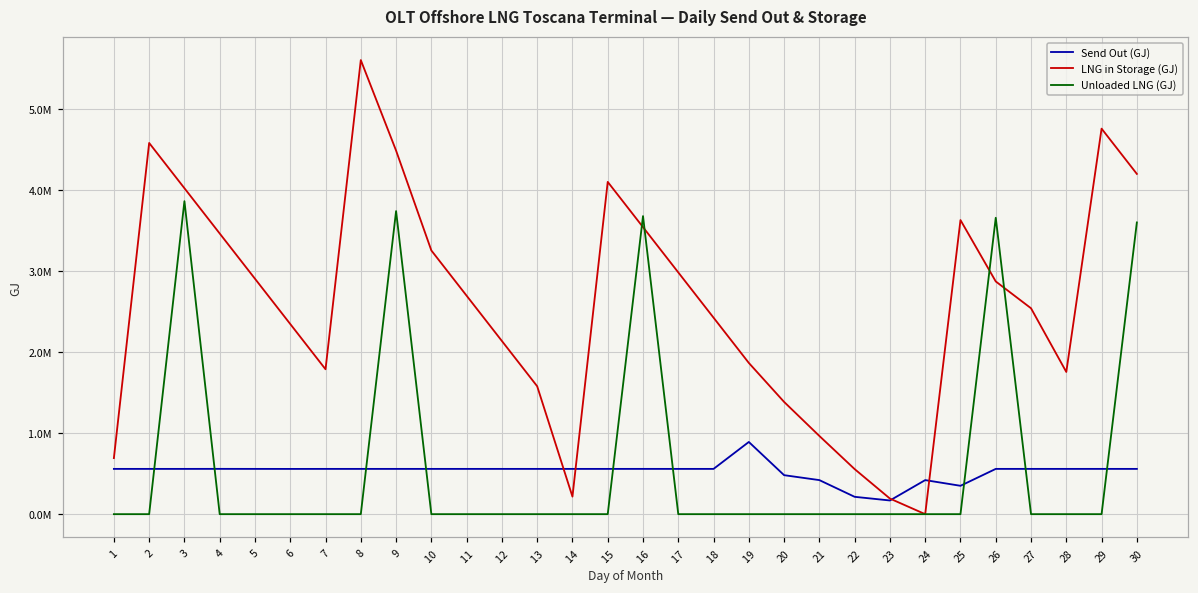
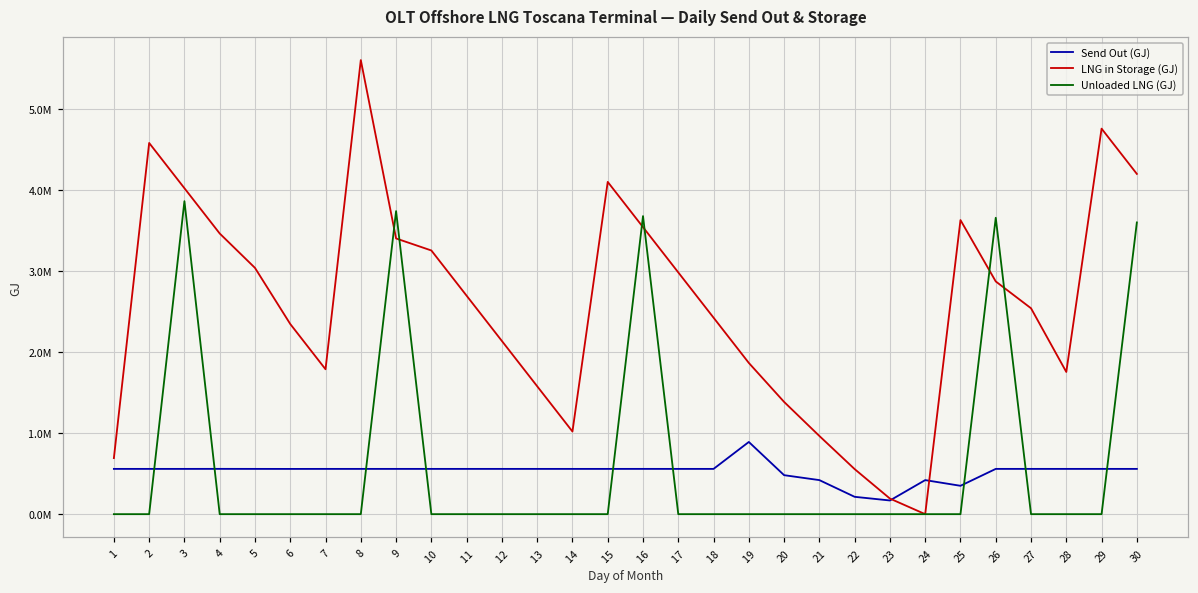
  {
    "Send Out (GJ)": {
      "1": 600000,
      "2": 600000,
      "3": 600000,
      "4": 600000,
      "5": 600000,
      "6": 600000,
      "7": 600000,
      "8": 600000,
      "9": 600000,
      "10": 600000,
      "11": 600000,
      "12": 600000,
      "13": 600000,
      "14": 600000,
      "15": 600000,
      "16": 600000,
      "17": 600000,
      "18": 600000,
      "19": 900000,
      "20": 500000,
      "21": 400000,
      "22": 200000,
      "24": 400000,
      "25": 300000,
      "26": 600000,
      "27": 600000,
      "28": 600000,
      "29": 600000,
      "30": 600000
    },
    "LNG in Storage (GJ)": {
      "1": 700000,
      "2": 4600000,
      "3": 4000000,
      "4": 3500000,
-     "5": 2900000,
+     "5": 3000000,
      "6": 2300000,
      "7": 1800000,
      "8": 5600000,
-     "9": 4500000,
+     "9": 3400000,
      "10": 3300000,
      "11": 2700000,
      "12": 2100000,
      "13": 1600000,
-     "14": 200000,
+     "14": 1000000,
      "15": 4100000,
      "16": 3500000,
      "17": 3000000,
      "18": 2400000,
      "19": 1900000,
      "20": 1400000,
      "21": 1000000,
      "22": 600000,
      "25": 3600000,
      "26": 2900000,
      "27": 2500000,
      "28": 1800000,
      "29": 4800000,
      "30": 4200000
    },
    "Unloaded LNG (GJ)": {
      "1": 0,
      "2": 0,
      "3": 3900000,
      "4": 0,
      "5": 0,
      "6": 0,
      "7": 0,
      "8": 0,
      "9": 3700000,
      "10": 0,
      "11": 0,
      "12": 0,
      "13": 0,
      "14": 0,
      "15": 0,
      "16": 3700000,
      "17": 0,
      "18": 0,
      "19": 0,
      "20": 0,
      "21": 0,
      "22": 0,
      "23": 0,
      "25": 0,
      "26": 3700000,
      "27": 0,
      "28": 0,
      "29": 0,
      "30": 3600000
    }
  }
